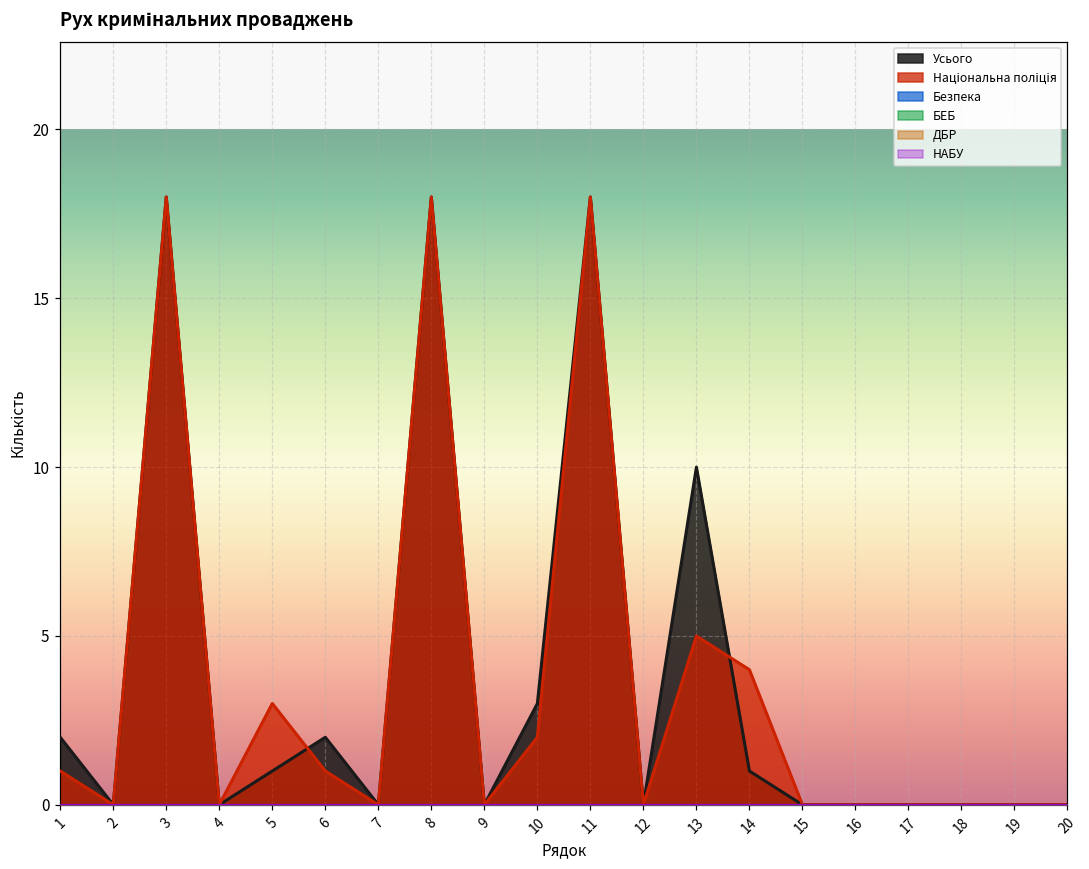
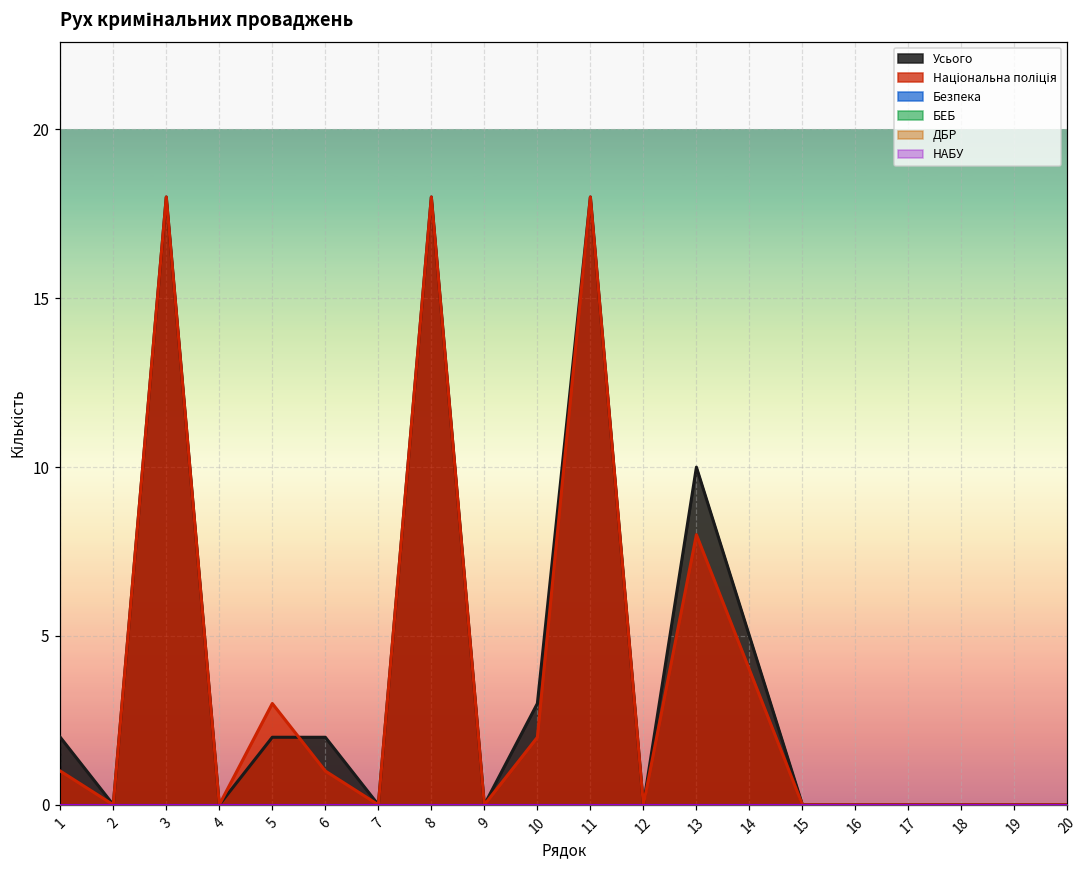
  {
    "Усього": {
      "1": 2,
-     "5": 1,
+     "5": 2,
      "6": 2,
      "10": 3,
      "13": 10,
-     "14": 1
+     "14": 5
    },
    "Національна поліція": {
      "1": 1,
      "5": 3,
      "6": 1,
      "10": 2,
-     "13": 5,
+     "13": 8,
      "14": 4
    },
    "НАБУ": {
      "1": 0,
      "3": 0,
      "5": 0,
      "6": 0,
      "8": 0,
      "10": 0,
      "11": 0,
      "13": 0,
      "14": 0
    }
  }
